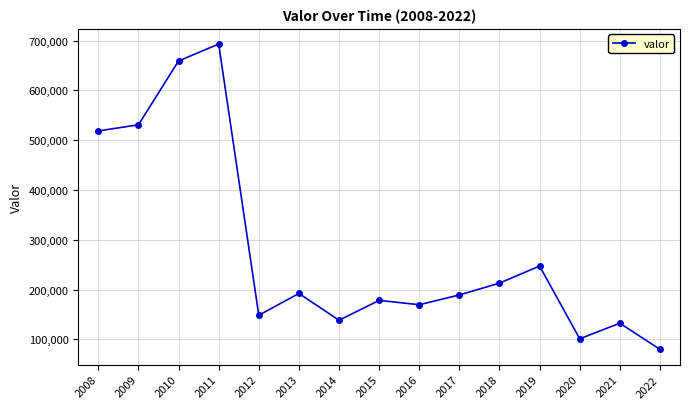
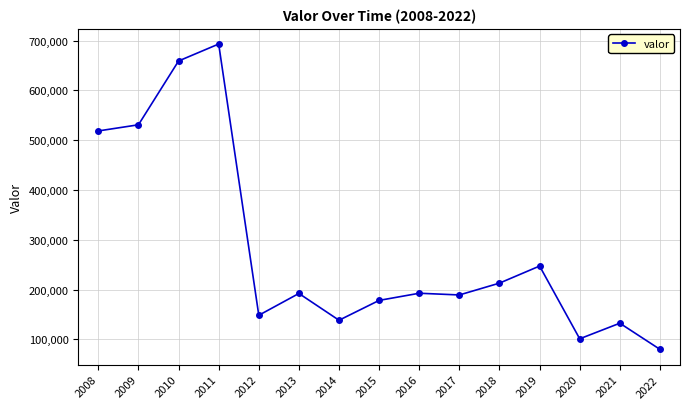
  {
    "2008": "520,000",
    "2009": "530,000",
    "2010": "660,000",
    "2011": "690,000",
    "2012": "150,000",
    "2013": "190,000",
    "2014": "140,000",
    "2015": "180,000",
-   "2016": "170,000",
+   "2016": "190,000",
    "2017": "190,000",
    "2018": "210,000",
    "2019": "250,000",
    "2020": "100,000",
    "2021": "130,000",
    "2022": "80,000"
  }
